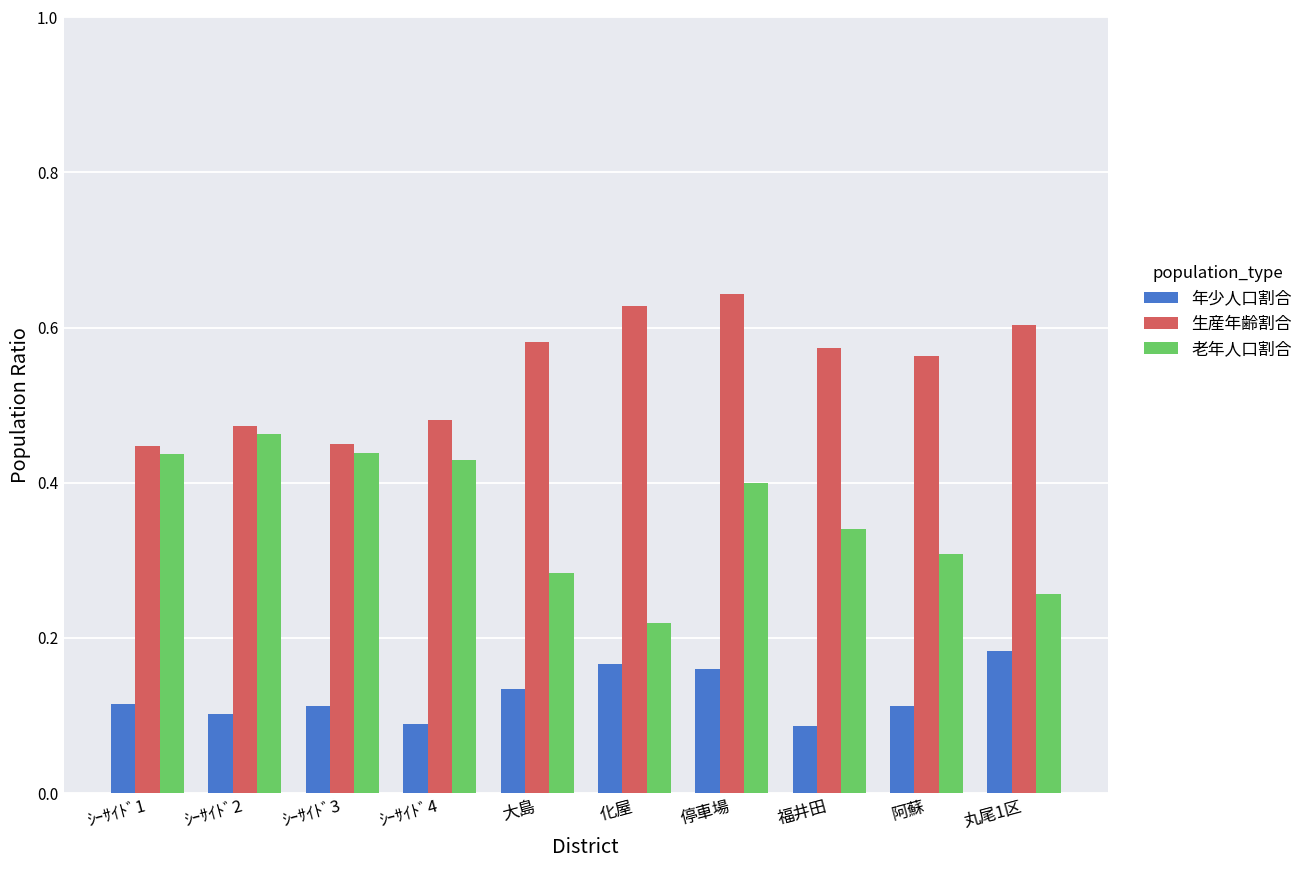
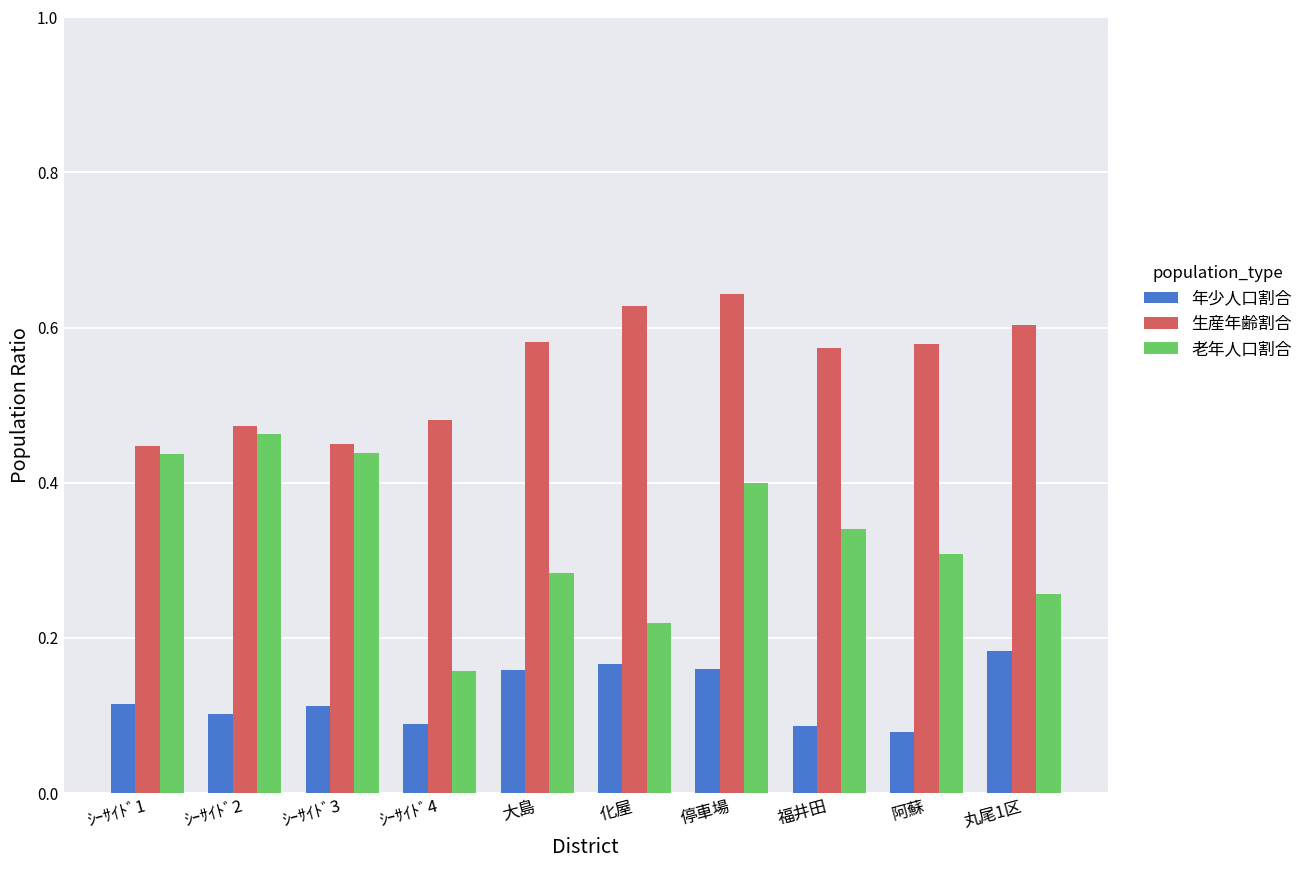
  {
    "年少人口割合": {
      "ｼｰｻｲﾄﾞ1": 0.12,
      "ｼｰｻｲﾄﾞ2": 0.10,
      "ｼｰｻｲﾄﾞ3": 0.11,
      "ｼｰｻｲﾄﾞ4": 0.09,
-     "大島": 0.13,
+     "大島": 0.16,
      "化屋": 0.17,
      "停車場": 0.16,
      "福井田": 0.09,
-     "阿蘇": 0.11,
+     "阿蘇": 0.08,
      "丸尾1区": 0.18
    },
    "生産年齢割合": {
      "ｼｰｻｲﾄﾞ1": 0.45,
      "ｼｰｻｲﾄﾞ2": 0.47,
      "ｼｰｻｲﾄﾞ3": 0.45,
      "ｼｰｻｲﾄﾞ4": 0.48,
      "大島": 0.58,
      "化屋": 0.63,
      "停車場": 0.64,
      "福井田": 0.57,
-     "阿蘇": 0.56,
+     "阿蘇": 0.58,
      "丸尾1区": 0.60
    },
    "老年人口割合": {
      "ｼｰｻｲﾄﾞ1": 0.44,
      "ｼｰｻｲﾄﾞ2": 0.46,
      "ｼｰｻｲﾄﾞ3": 0.44,
-     "ｼｰｻｲﾄﾞ4": 0.43,
+     "ｼｰｻｲﾄﾞ4": 0.16,
      "大島": 0.28,
      "化屋": 0.22,
      "停車場": 0.40,
      "福井田": 0.34,
      "阿蘇": 0.31,
      "丸尾1区": 0.26
    }
  }
